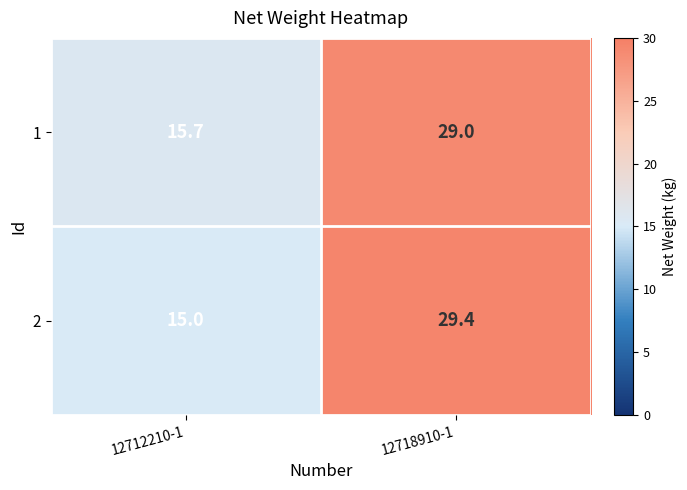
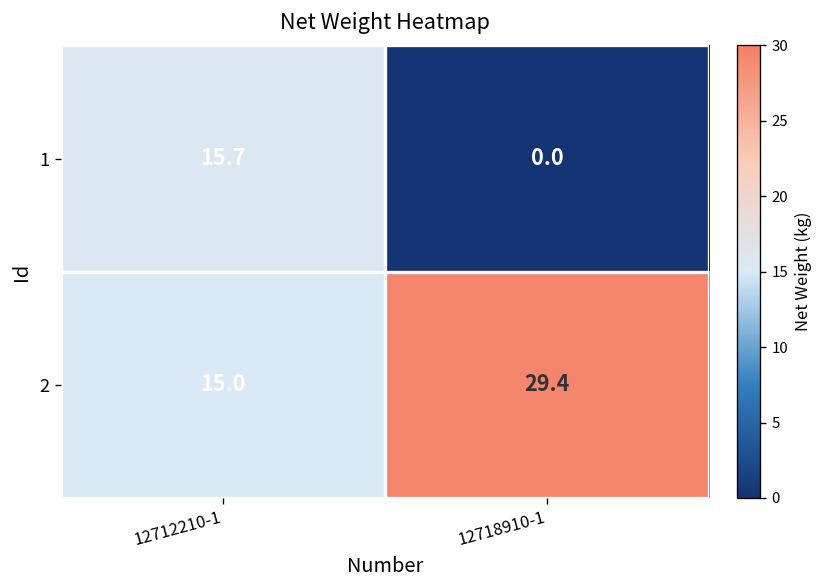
  {
    "1": {
-     "12718910-1": 29.0
+     "12718910-1": 0.0
    },
    "2": {
      "12718910-1": 29.4
    }
  }
